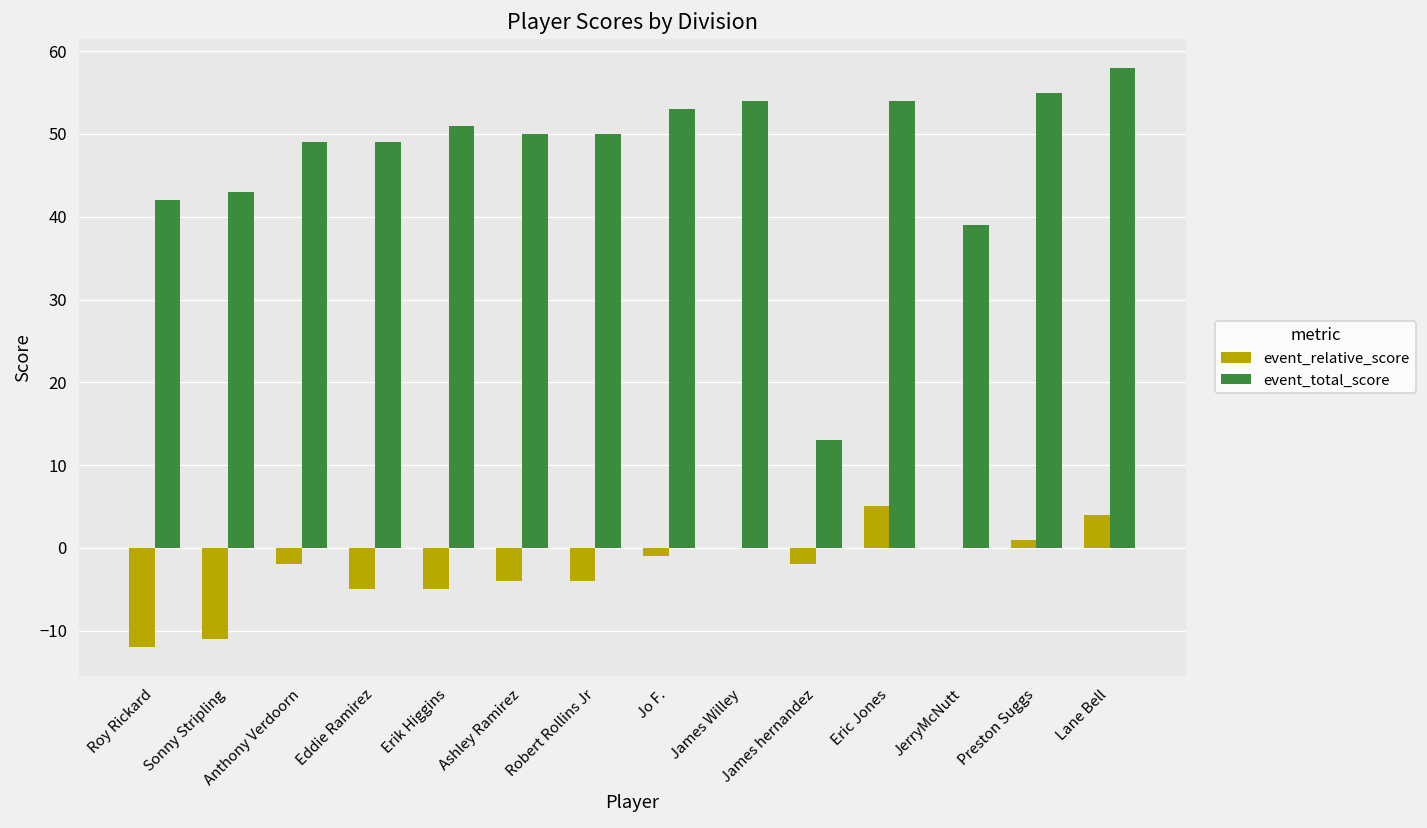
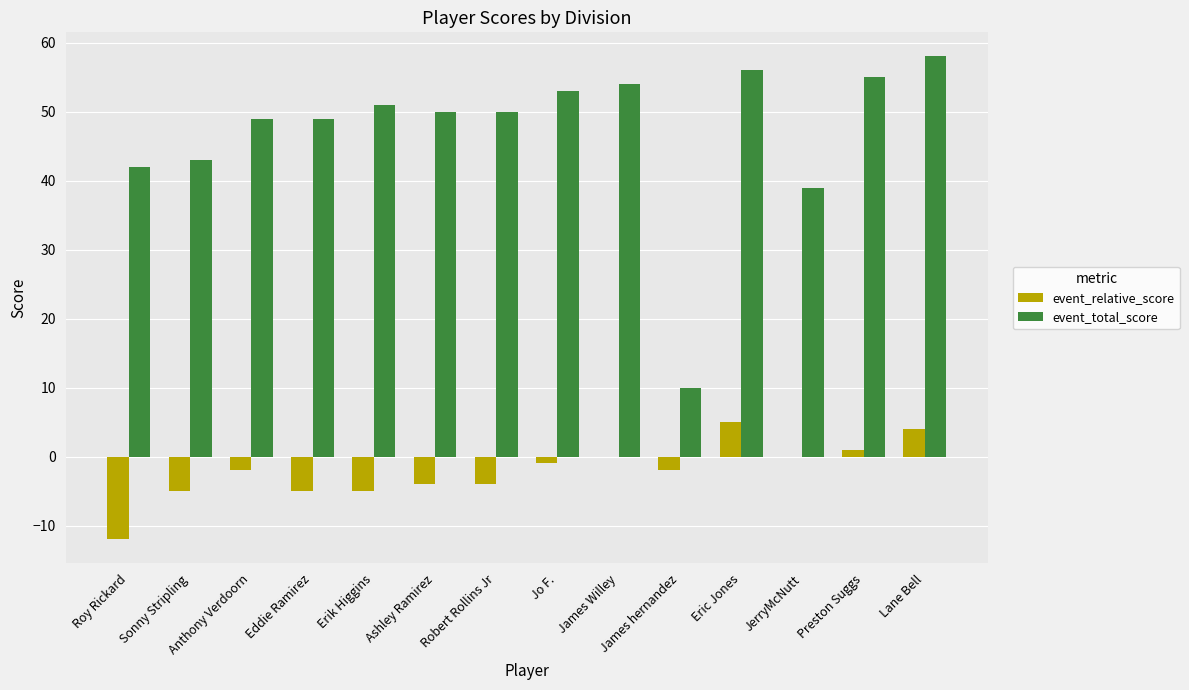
  {
    "event_relative_score": {
      "Roy Rickard": -12,
-     "Sonny Stripling": -11,
+     "Sonny Stripling": -5,
      "Anthony Verdoorn": -2,
      "Eddie Ramirez": -5,
      "Erik Higgins": -5,
      "Ashley Ramirez": -4,
      "Robert Rollins Jr": -4,
      "Jo F.": -1,
      "James Willey": 0,
      "James hernandez": -2,
      "Eric Jones": 5,
      "JerryMcNutt": 0,
      "Preston Suggs": 1,
      "Lane Bell": 4
    },
    "event_total_score": {
      "Roy Rickard": 42,
      "Sonny Stripling": 43,
      "Anthony Verdoorn": 49,
      "Eddie Ramirez": 49,
      "Erik Higgins": 51,
      "Ashley Ramirez": 50,
      "Robert Rollins Jr": 50,
      "Jo F.": 53,
      "James Willey": 54,
-     "James hernandez": 13,
-     "Eric Jones": 54,
+     "James hernandez": 10,
+     "Eric Jones": 56,
      "JerryMcNutt": 39,
      "Preston Suggs": 55,
      "Lane Bell": 58
    }
  }
